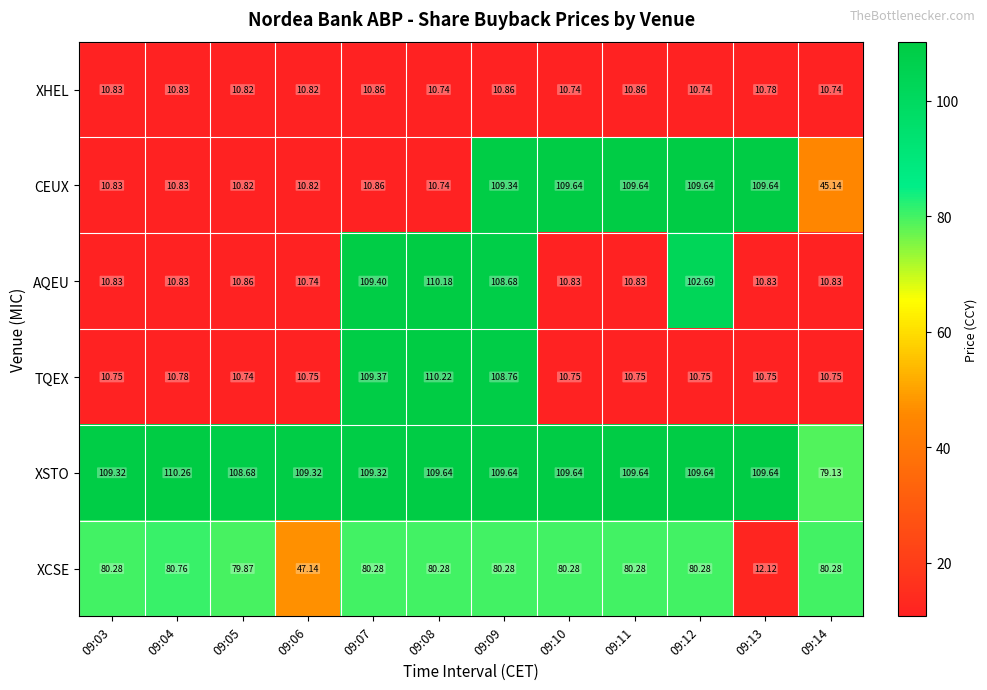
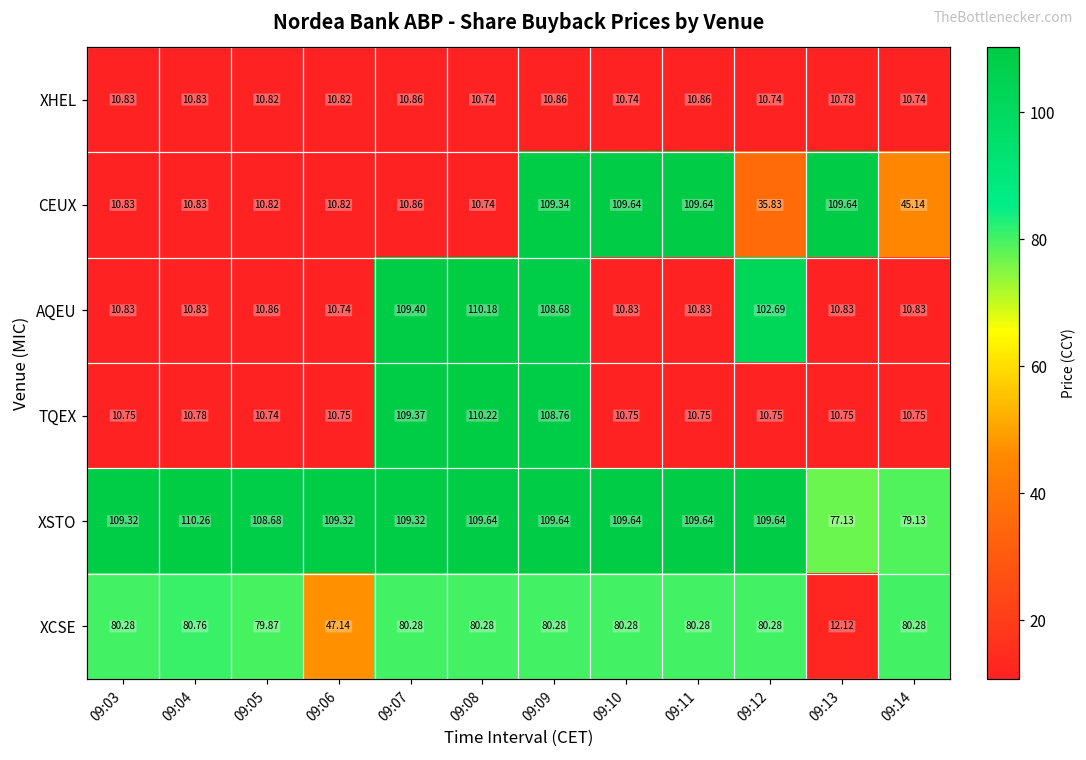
  {
    "CEUX": {
-     "09:12": 109.64
+     "09:12": 35.83
    },
    "XSTO": {
-     "09:13": 109.64
+     "09:13": 77.13
    }
  }
